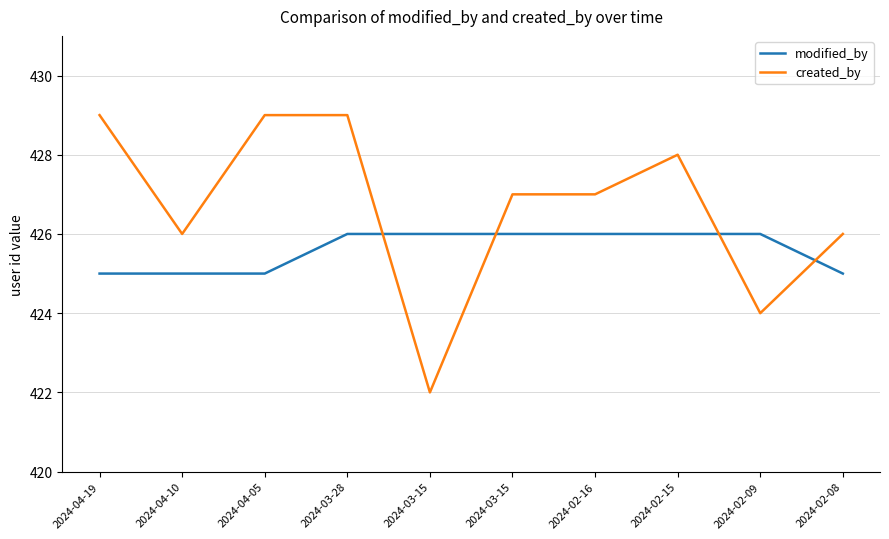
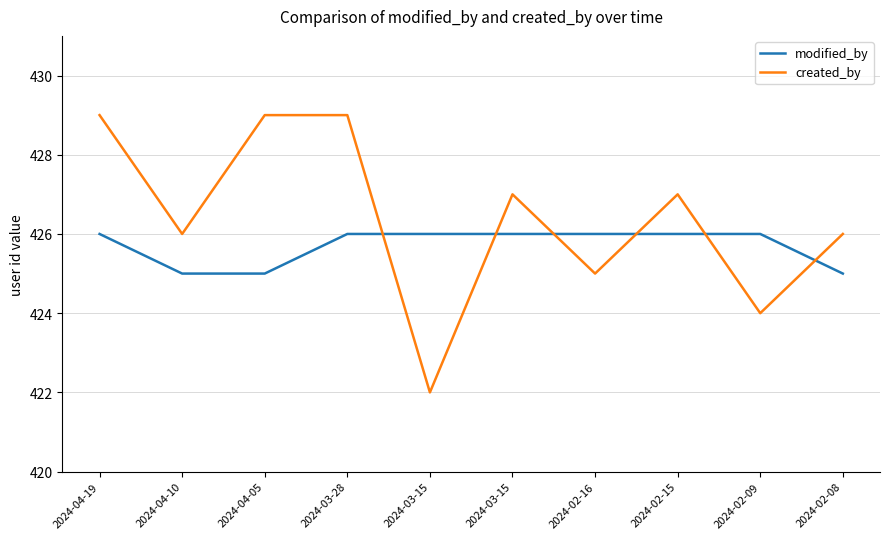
  {
    "modified_by": {
-     "2024-04-19": 425,
+     "2024-04-19": 426,
      "2024-04-10": 425,
      "2024-04-05": 425,
      "2024-03-28": 426,
      "2024-02-16": 426,
      "2024-02-15": 426,
      "2024-02-09": 426,
      "2024-02-08": 425
    },
    "created_by": {
      "2024-04-19": 429,
      "2024-04-10": 426,
      "2024-04-05": 429,
      "2024-03-28": 429,
-     "2024-02-16": 427,
-     "2024-02-15": 428,
+     "2024-02-16": 425,
+     "2024-02-15": 427,
      "2024-02-09": 424,
      "2024-02-08": 426
    }
  }
